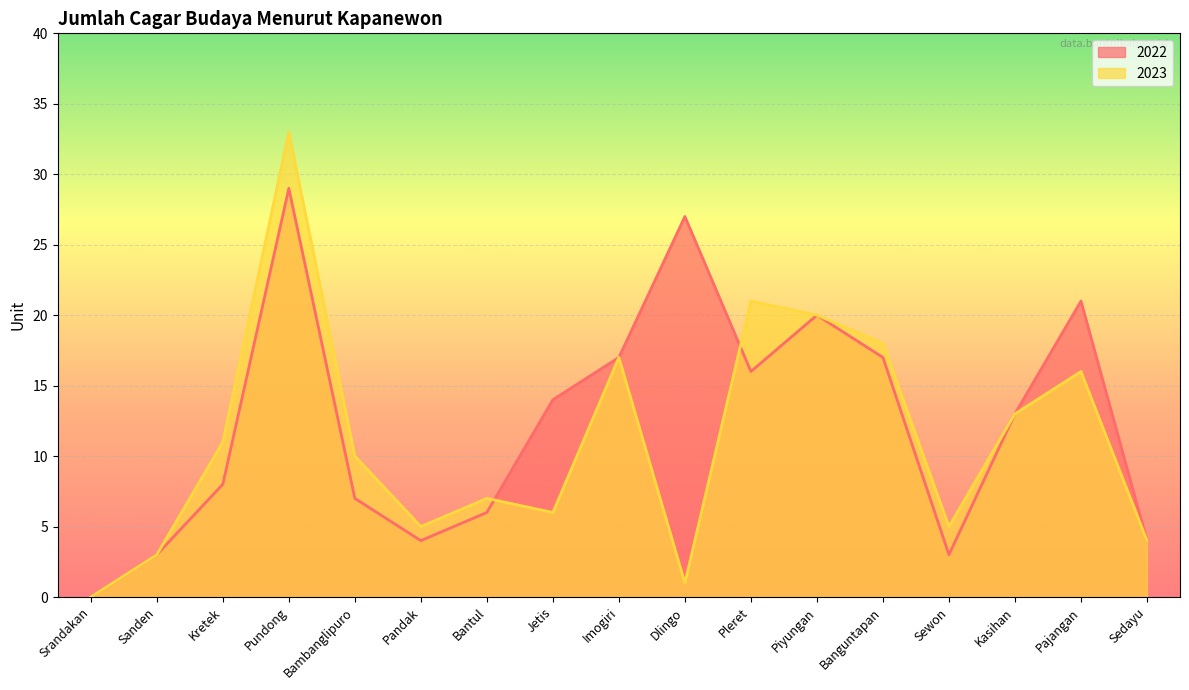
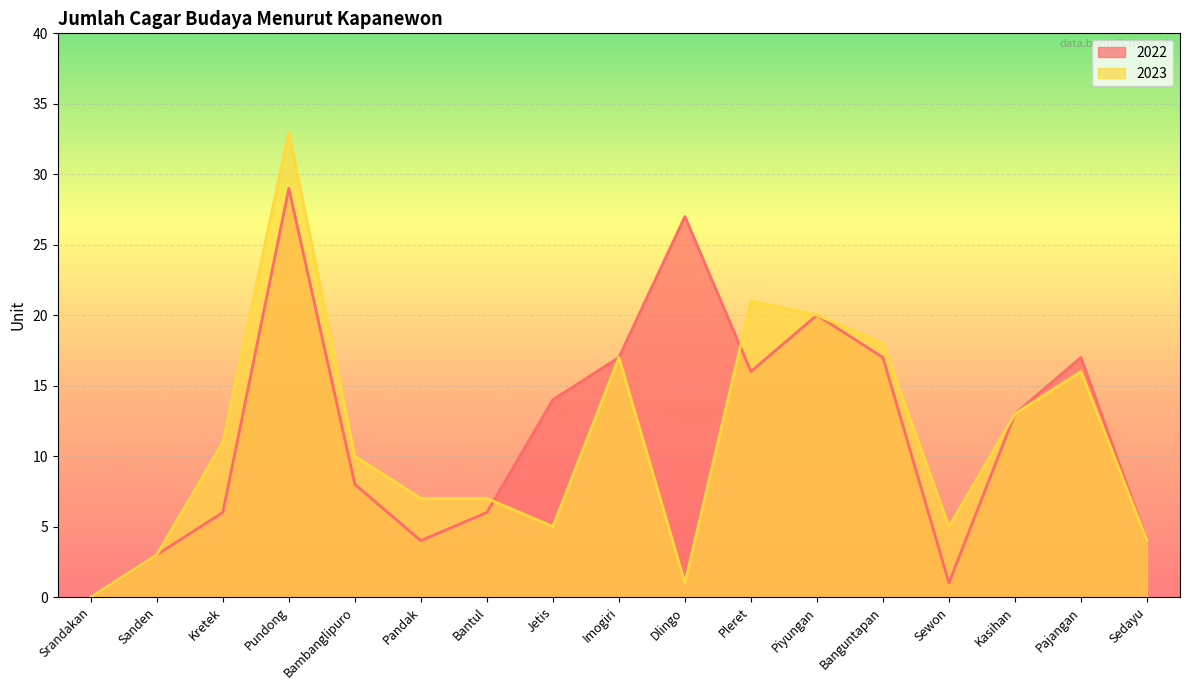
  {
    "2022": {
-     "Kretek": 8,
+     "Kretek": 6,
      "Pundong": 29,
-     "Bambanglipuro": 7,
+     "Bambanglipuro": 8,
      "Pandak": 4,
      "Bantul": 6,
      "Jetis": 14,
      "Dlingo": 27,
      "Pleret": 16,
      "Banguntapan": 17,
-     "Sewon": 3,
-     "Pajangan": 21
+     "Sewon": 1,
+     "Pajangan": 17
    },
    "2023": {
      "Kretek": 11,
      "Pundong": 33,
      "Bambanglipuro": 10,
-     "Pandak": 5,
+     "Pandak": 7,
      "Bantul": 7,
-     "Jetis": 6,
+     "Jetis": 5,
      "Dlingo": 1,
      "Pleret": 21,
      "Banguntapan": 18,
      "Sewon": 5,
      "Pajangan": 16
    }
  }
